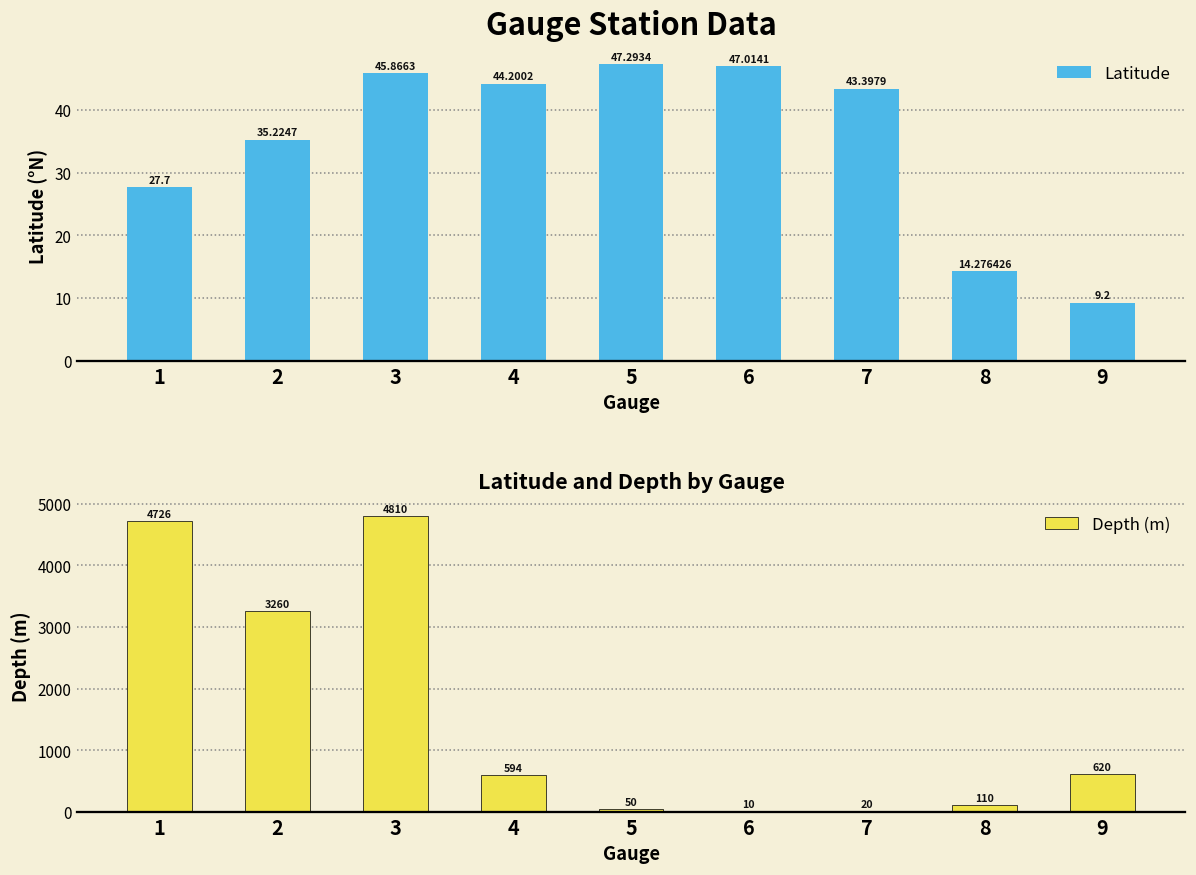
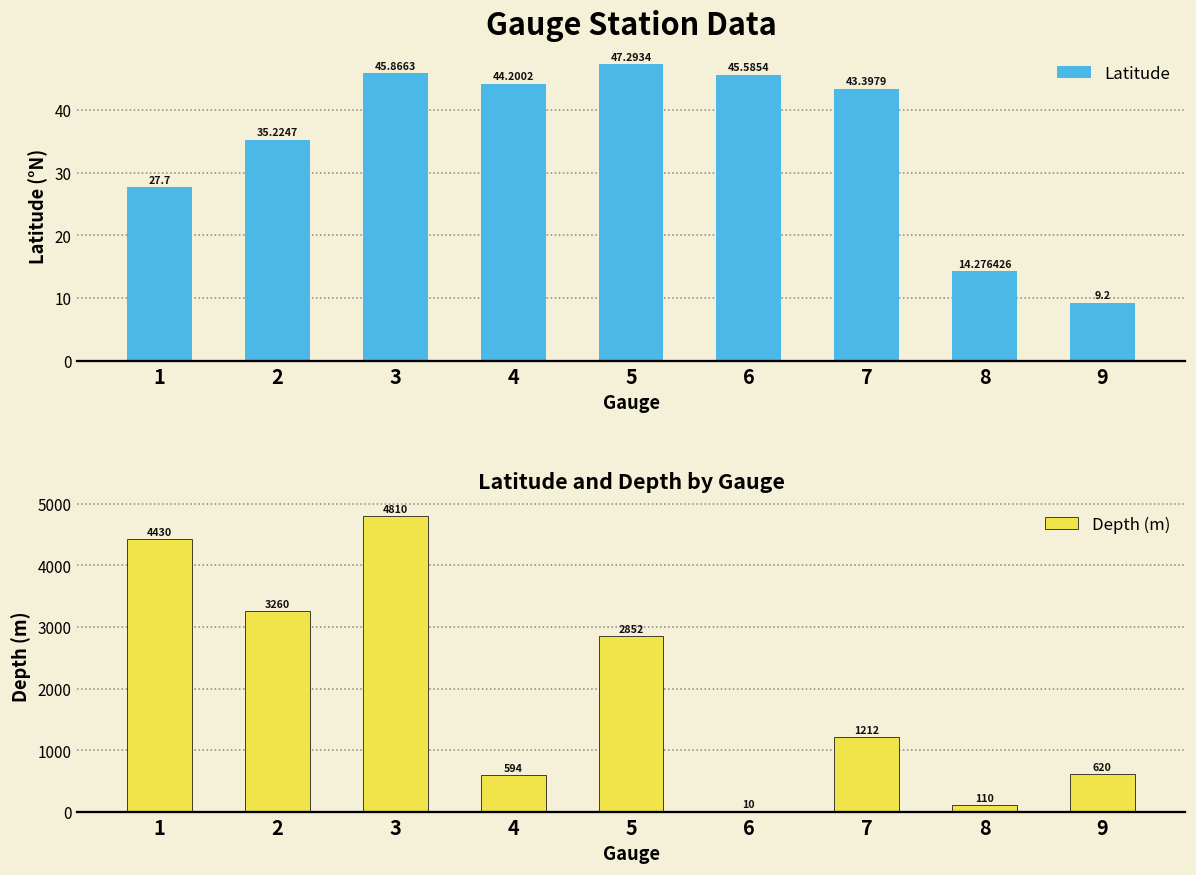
  {
    "Gauge Station Data": {
      "1": 27.7,
      "2": 35.2247,
      "3": 45.8663,
      "4": 44.2002,
      "5": 47.2934,
-     "6": 47.0141,
+     "6": 45.5854,
      "7": 43.3979,
      "8": 14.276426,
      "9": 9.2
    },
    "Latitude and Depth by Gauge": {
-     "1": 4726,
+     "1": 4430,
      "2": 3260,
      "3": 4810,
      "4": 594,
-     "5": 50,
+     "5": 2852,
      "6": 10,
-     "7": 20,
+     "7": 1212,
      "8": 110,
      "9": 620
    }
  }
